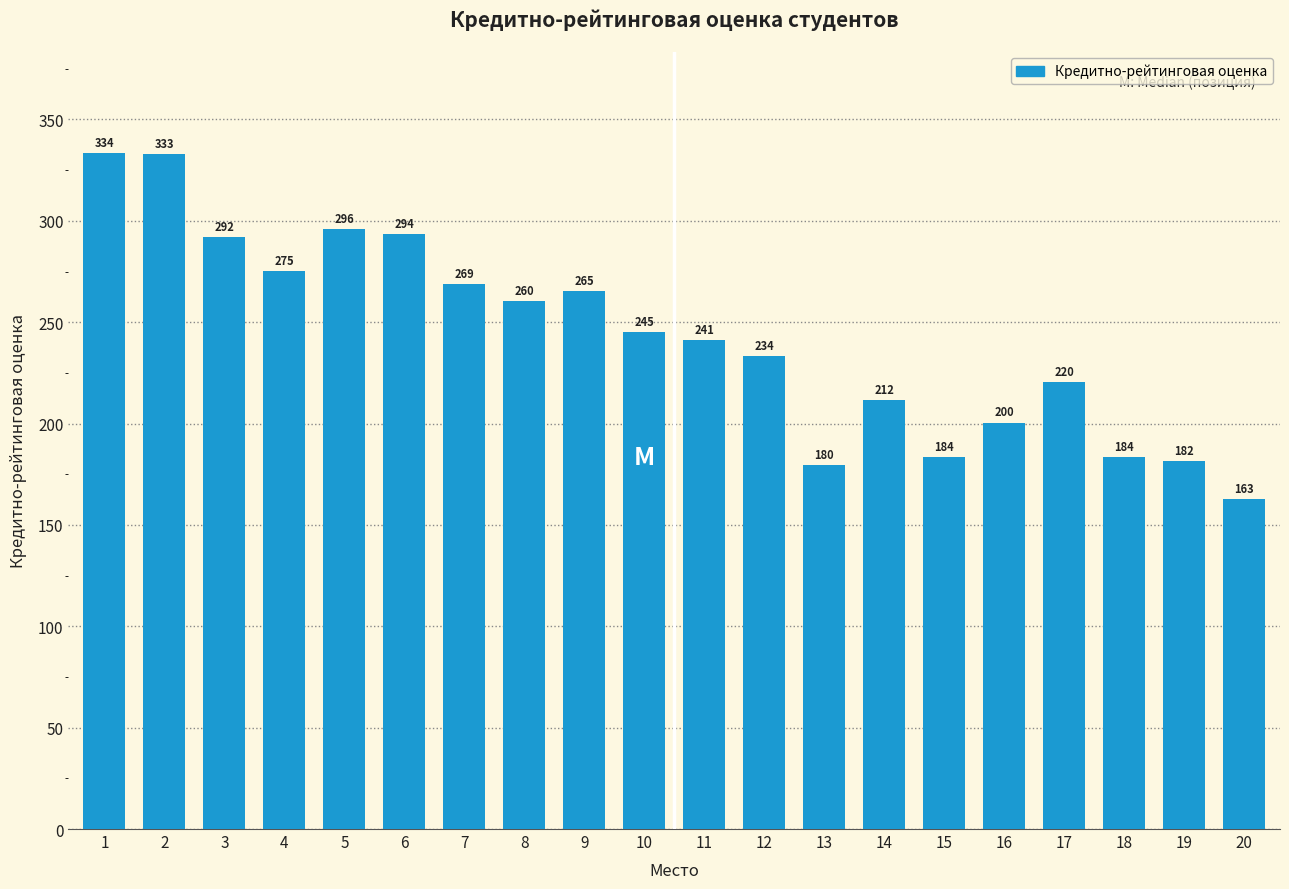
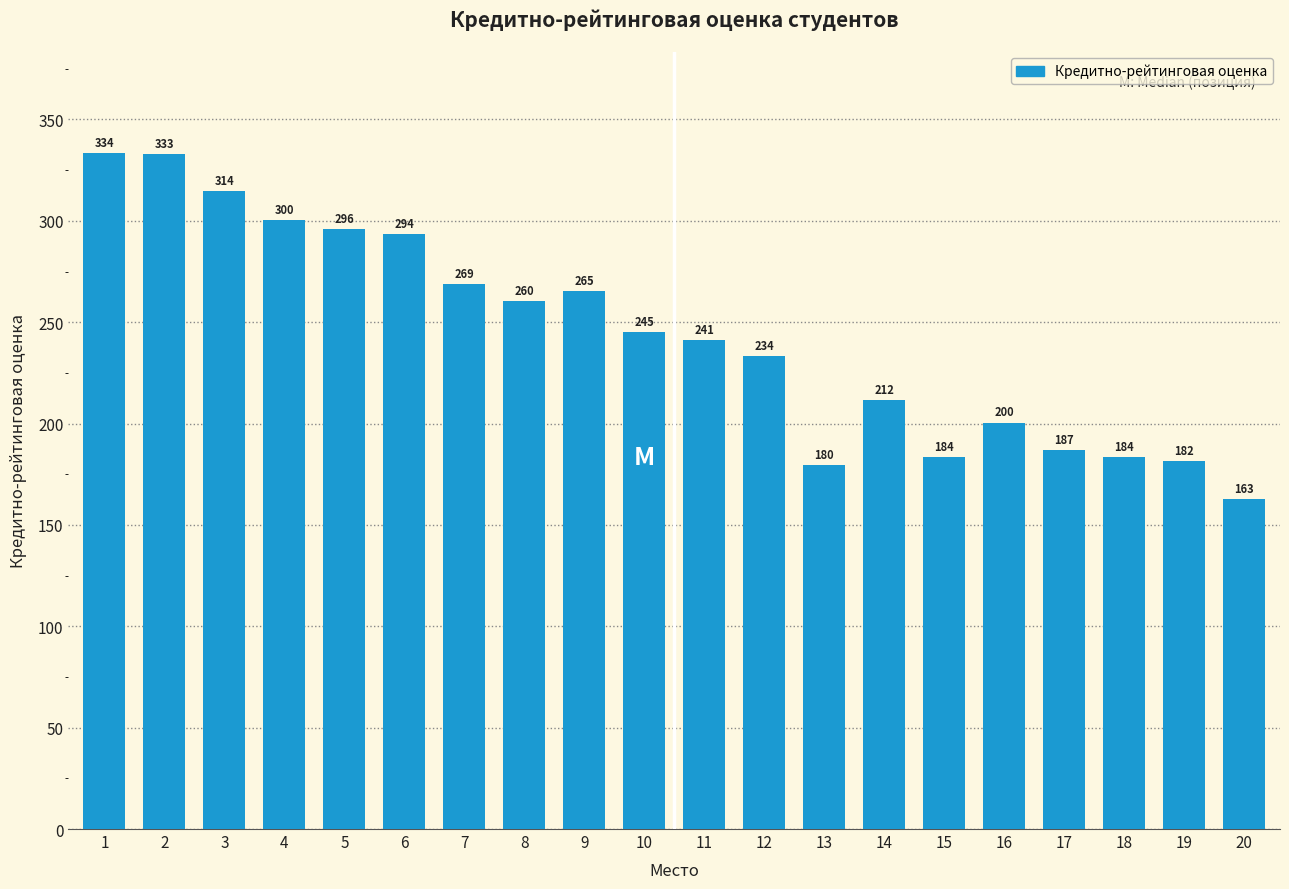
  {
    "1": 334,
    "2": 333,
-   "3": 292,
-   "4": 275,
+   "3": 314,
+   "4": 300,
    "5": 296,
    "6": 294,
    "7": 269,
    "8": 260,
    "9": 265,
    "10": 245,
    "11": 241,
    "12": 234,
    "13": 180,
    "14": 212,
    "15": 184,
    "16": 200,
-   "17": 220,
+   "17": 187,
    "18": 184,
    "19": 182,
    "20": 163
  }
